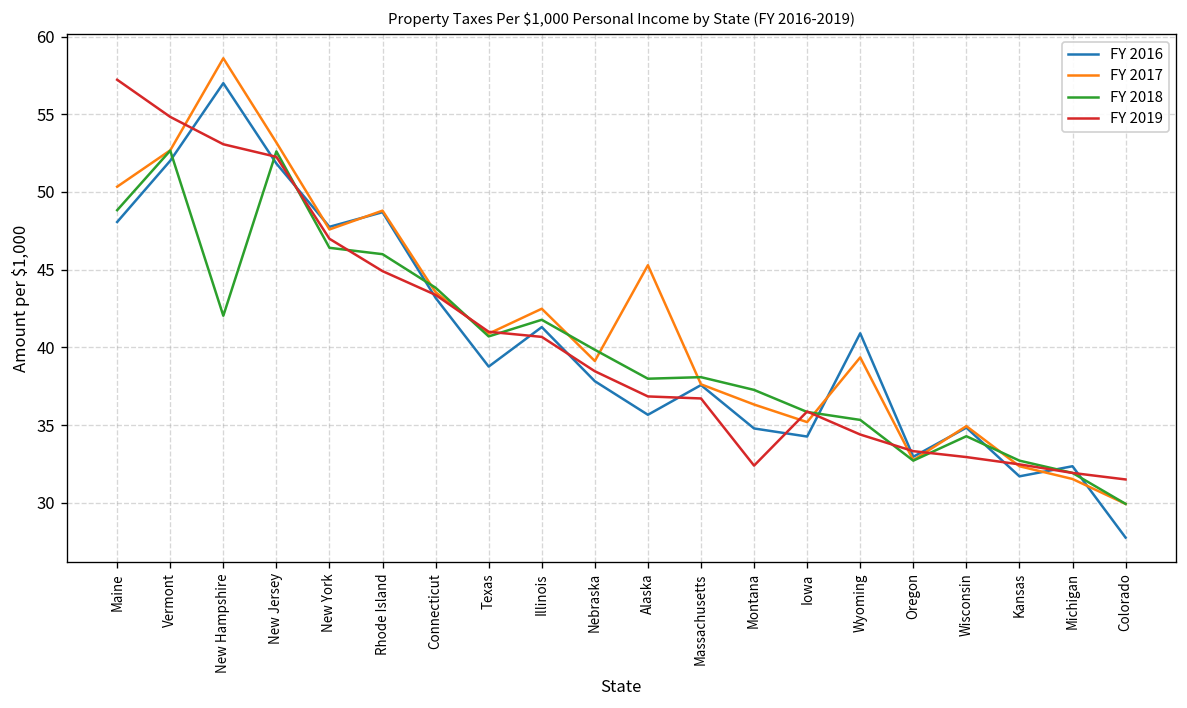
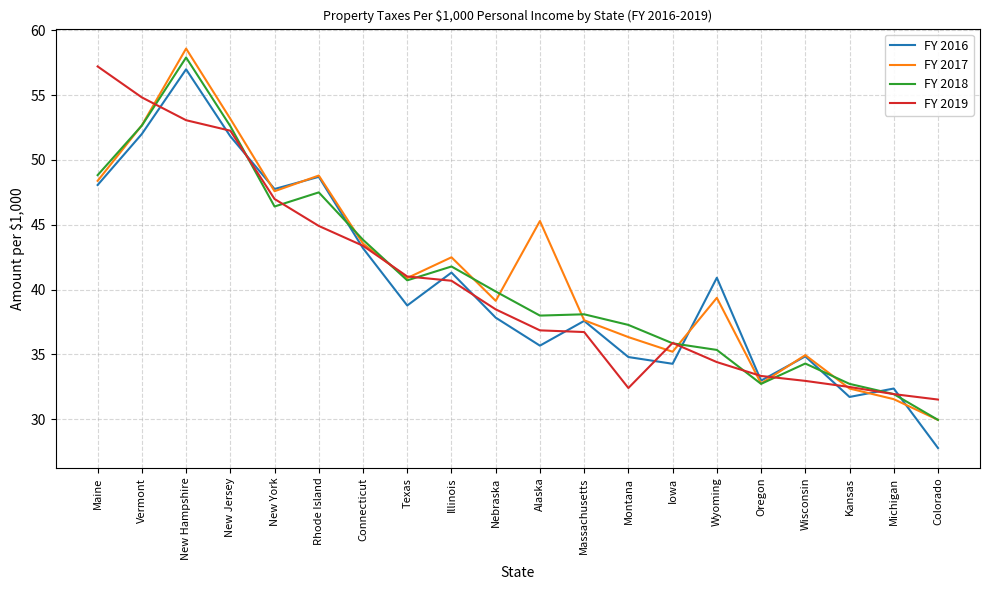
  {
    "FY 2016": {
      "Maine": 48.1,
      "Vermont": 52.0,
      "New Hampshire": 57.0,
      "New Jersey": 51.8,
      "Texas": 38.8,
      "Illinois": 41.3,
      "Nebraska": 37.8,
      "Alaska": 35.7,
      "Montana": 34.8,
      "Iowa": 34.3,
      "Wyoming": 40.9,
      "Oregon": 33.0,
      "Kansas": 31.7,
      "Michigan": 32.4,
      "Colorado": 27.8
    },
    "FY 2017": {
-     "Maine": 50.3,
+     "Maine": 48.4,
      "New Hampshire": 58.6,
      "New Jersey": 53.2,
      "Illinois": 42.5,
      "Nebraska": 39.1,
      "Alaska": 45.3,
      "Montana": 36.3,
      "Iowa": 35.2,
      "Wyoming": 39.4,
      "Michigan": 31.5
    },
    "FY 2018": {
      "Maine": 48.8,
-     "New Hampshire": 42.0,
+     "New Hampshire": 57.9,
      "New Jersey": 52.6,
      "New York": 46.4,
-     "Rhode Island": 46.0,
+     "Rhode Island": 47.5,
      "Connecticut": 43.8,
      "Illinois": 41.8,
      "Nebraska": 39.9,
      "Alaska": 38.0,
      "Massachusetts": 38.1,
      "Montana": 37.3,
      "Wyoming": 35.3,
      "Wisconsin": 34.3,
      "Kansas": 32.7
    },
    "FY 2019": {
      "Maine": 57.2,
      "Vermont": 54.8,
      "New Hampshire": 53.1,
      "New Jersey": 52.3,
      "New York": 47.0,
      "Rhode Island": 44.9,
      "Illinois": 40.7,
      "Nebraska": 38.5,
      "Alaska": 36.9,
      "Massachusetts": 36.7,
      "Montana": 32.4,
      "Wyoming": 34.4,
      "Oregon": 33.3,
      "Wisconsin": 33.0,
      "Colorado": 31.5
    }
  }
